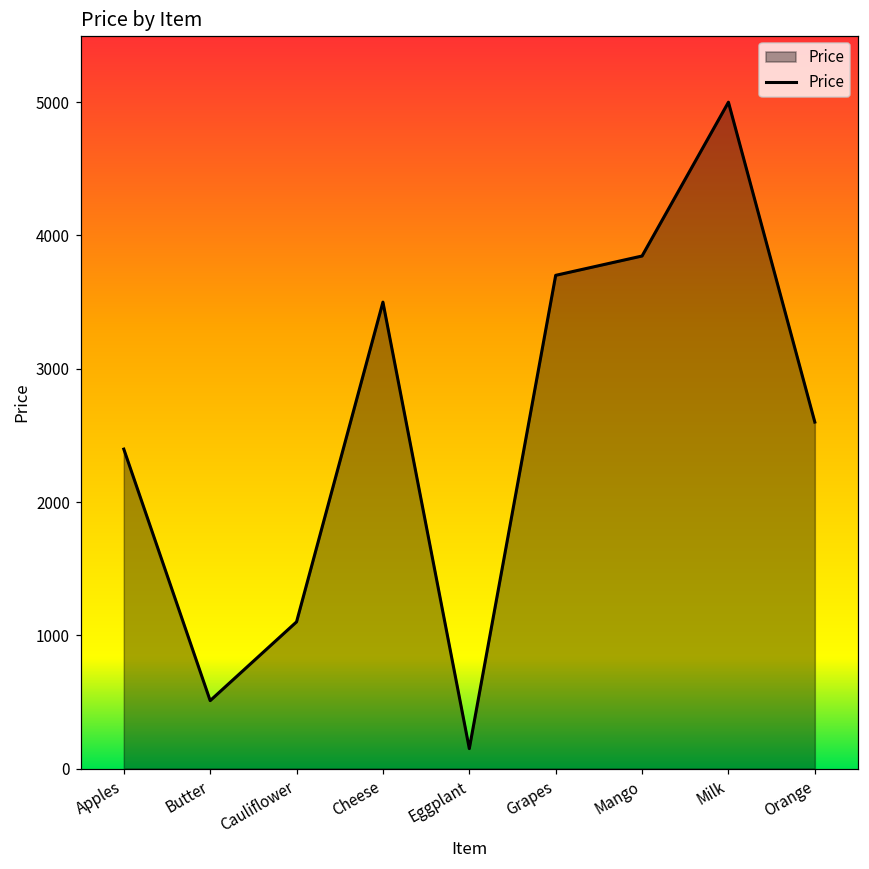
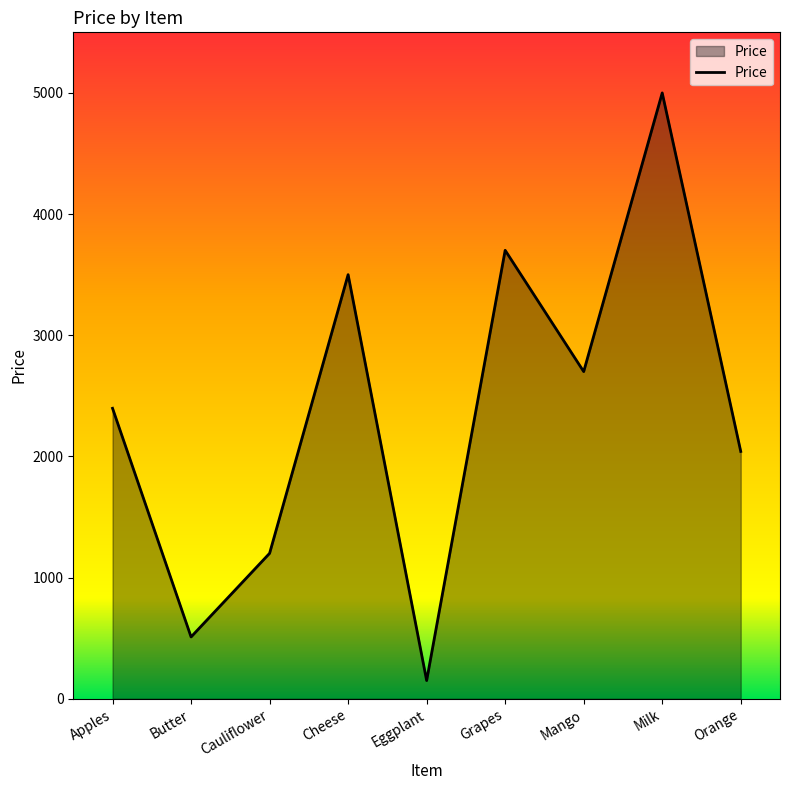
  {
    "Apples": 2400,
    "Butter": 510,
-   "Cauliflower": 1100,
+   "Cauliflower": 1200,
    "Cheese": 3500,
    "Eggplant": 150,
    "Grapes": 3700,
-   "Mango": 3850,
+   "Mango": 2700,
    "Milk": 5000,
-   "Orange": 2600
+   "Orange": 2040
  }
